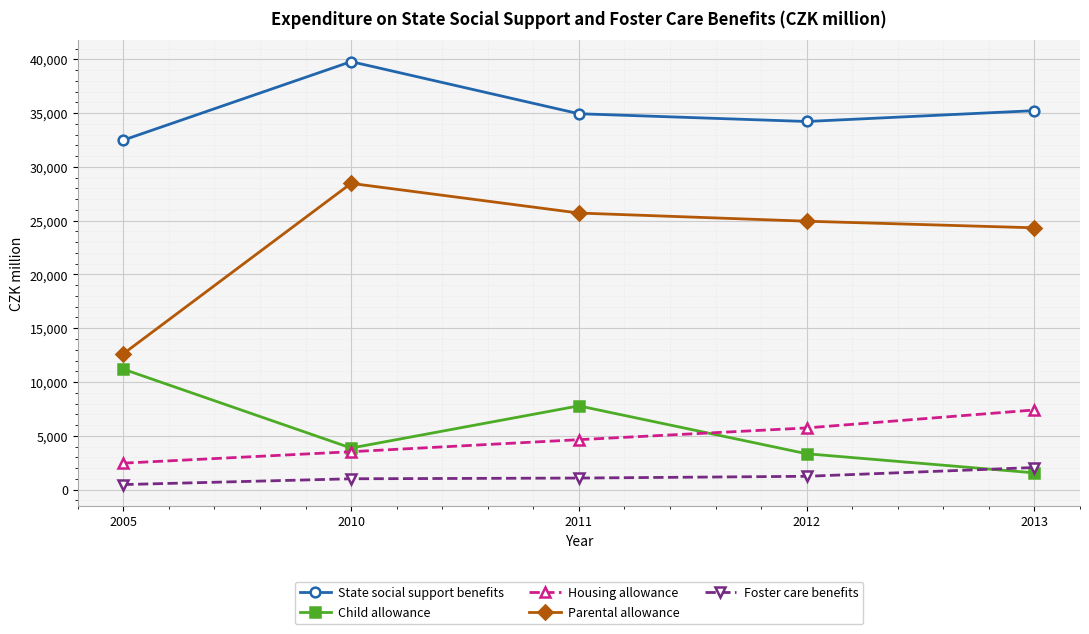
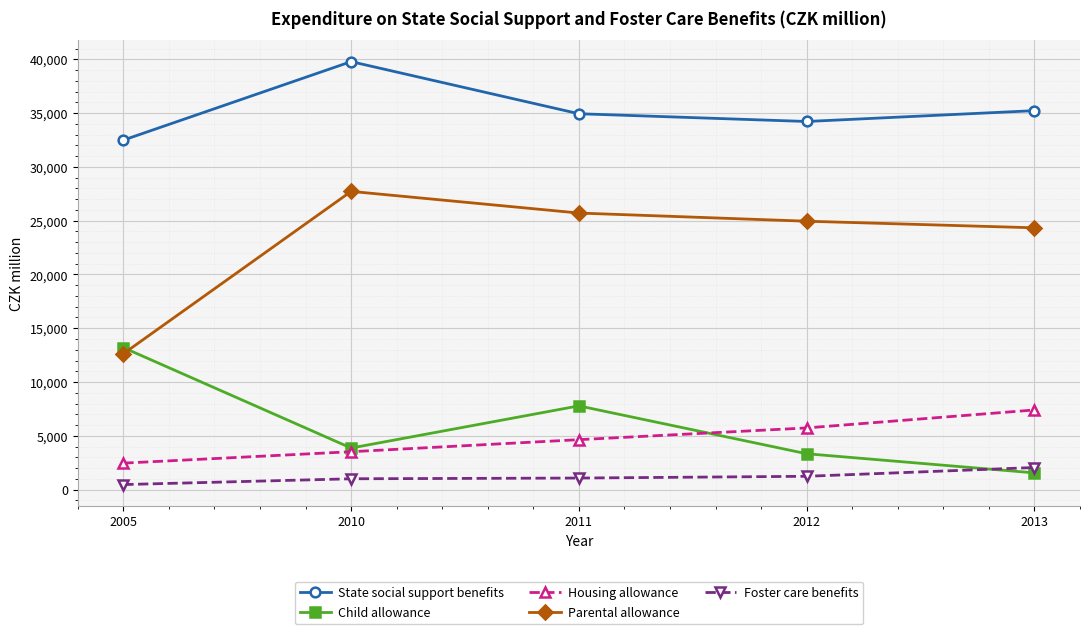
  {
    "State social support benefits": {
      "2005": "32,500",
      "2010": "39,800",
      "2011": "34,900",
      "2012": "34,200",
      "2013": "35,200"
    },
    "Child allowance": {
-     "2005": "11,200",
+     "2005": "13,200",
      "2010": "3,900",
      "2011": "7,800",
      "2012": "3,300",
      "2013": "1,600"
    },
    "Housing allowance": {
      "2005": "2,500",
      "2010": "3,500",
      "2011": "4,600",
      "2012": "5,700",
      "2013": "7,400"
    },
    "Parental allowance": {
      "2005": "12,600",
-     "2010": "28,500",
+     "2010": "27,700",
      "2011": "25,700",
      "2012": "25,000",
      "2013": "24,300"
    },
    "Foster care benefits": {
      "2005": "500",
      "2010": "1,000",
      "2011": "1,100",
      "2012": "1,200",
      "2013": "2,100"
    }
  }
